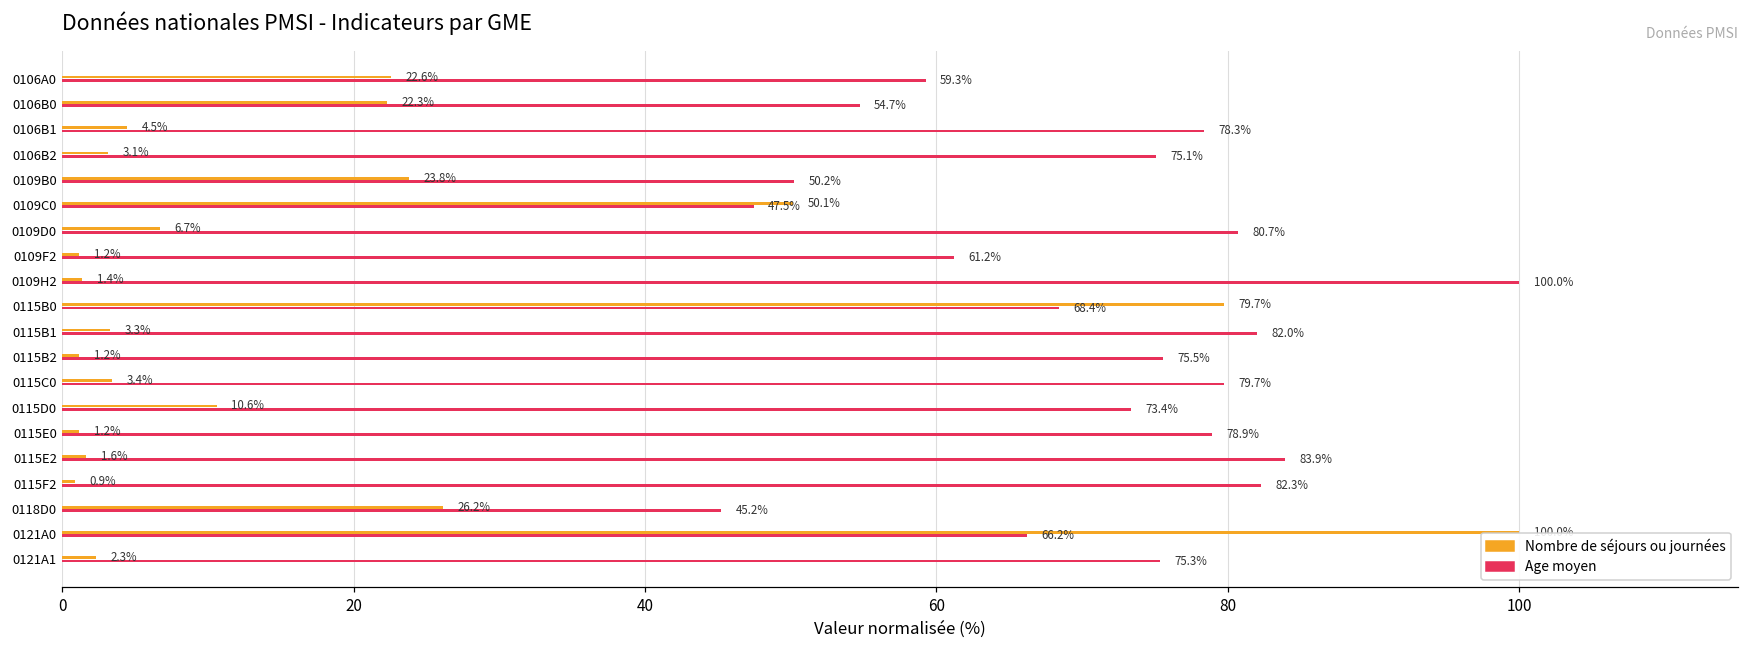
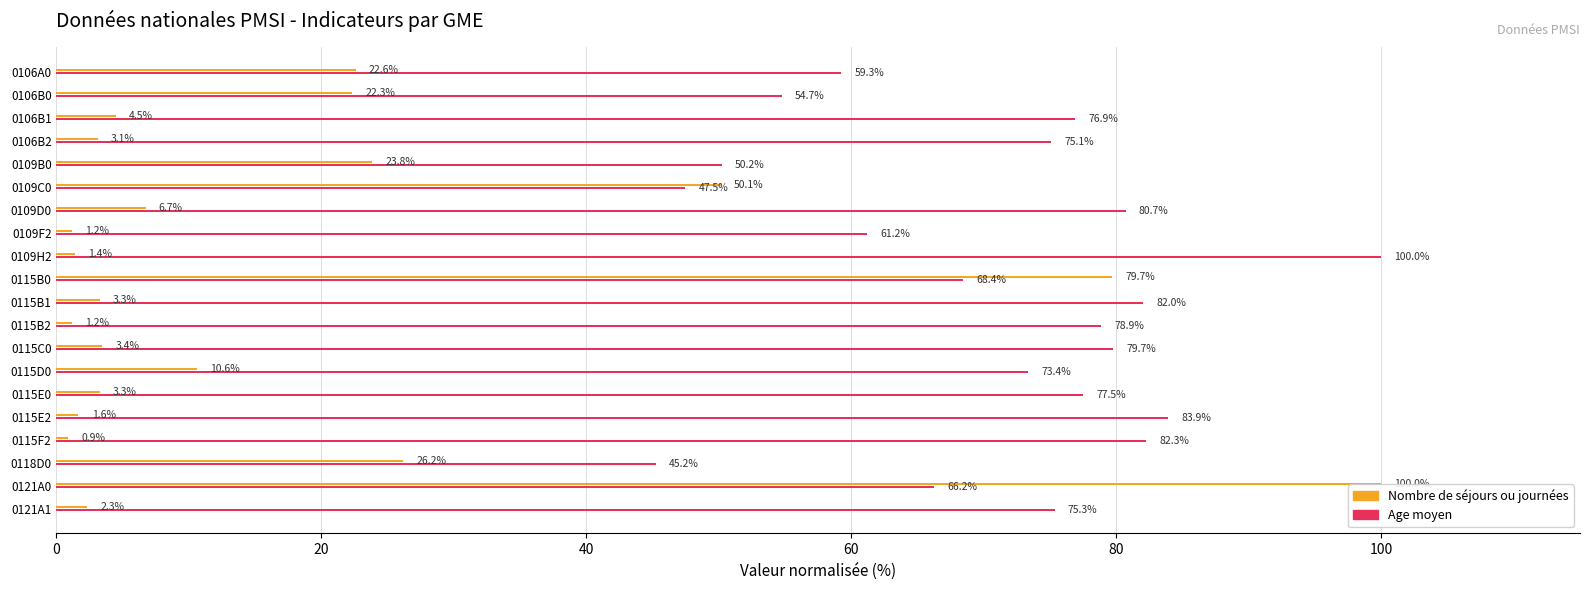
  {
    "Nombre de séjours ou journées": {
      "0106A0": "22.6%",
      "0106B0": "22.3%",
      "0106B1": "4.5%",
      "0106B2": "3.1%",
      "0109B0": "23.8%",
      "0109C0": "50.1%",
      "0109D0": "6.7%",
      "0109F2": "1.2%",
      "0109H2": "1.4%",
      "0115B0": "79.7%",
      "0115B1": "3.3%",
      "0115B2": "1.2%",
      "0115C0": "3.4%",
      "0115D0": "10.6%",
-     "0115E0": "1.2%",
+     "0115E0": "3.3%",
      "0115E2": "1.6%",
      "0115F2": "0.9%",
      "0118D0": "26.2%",
      "0121A1": "2.3%"
    },
    "Age moyen": {
      "0106A0": "59.3%",
      "0106B0": "54.7%",
-     "0106B1": "78.3%",
+     "0106B1": "76.9%",
      "0106B2": "75.1%",
      "0109B0": "50.2%",
      "0109C0": "47.5%",
      "0109D0": "80.7%",
      "0109F2": "61.2%",
      "0109H2": "100.0%",
      "0115B0": "68.4%",
      "0115B1": "82.0%",
-     "0115B2": "75.5%",
+     "0115B2": "78.9%",
      "0115C0": "79.7%",
      "0115D0": "73.4%",
-     "0115E0": "78.9%",
+     "0115E0": "77.5%",
      "0115E2": "83.9%",
      "0115F2": "82.3%",
      "0118D0": "45.2%",
      "0121A0": "66.2%",
      "0121A1": "75.3%"
    }
  }
